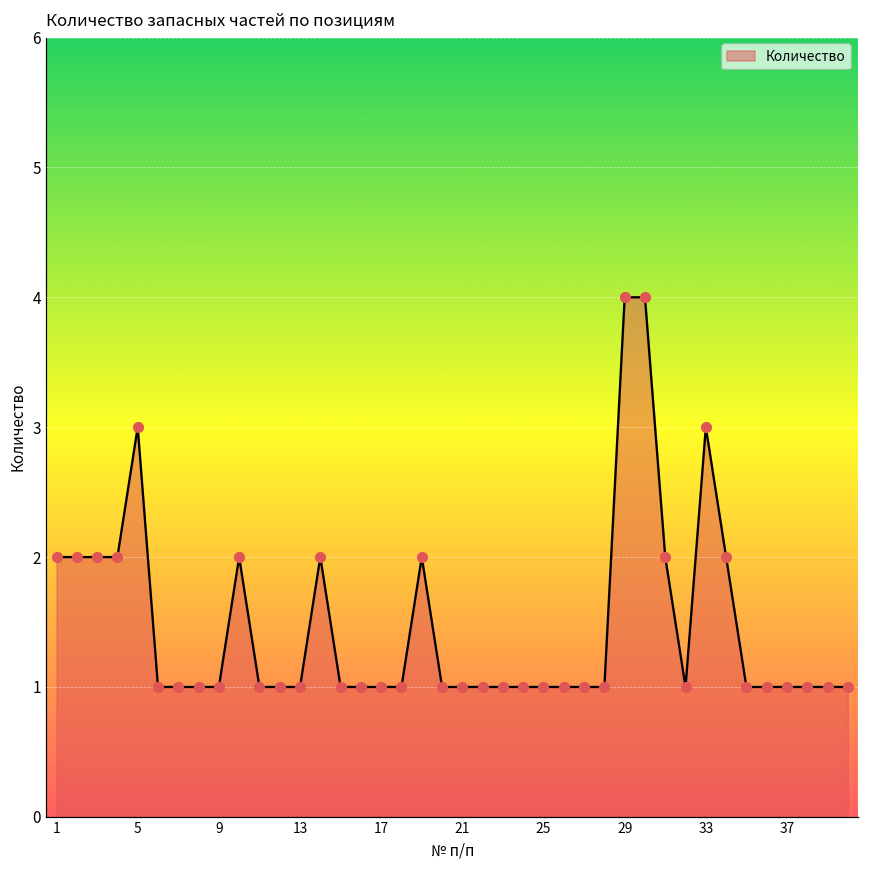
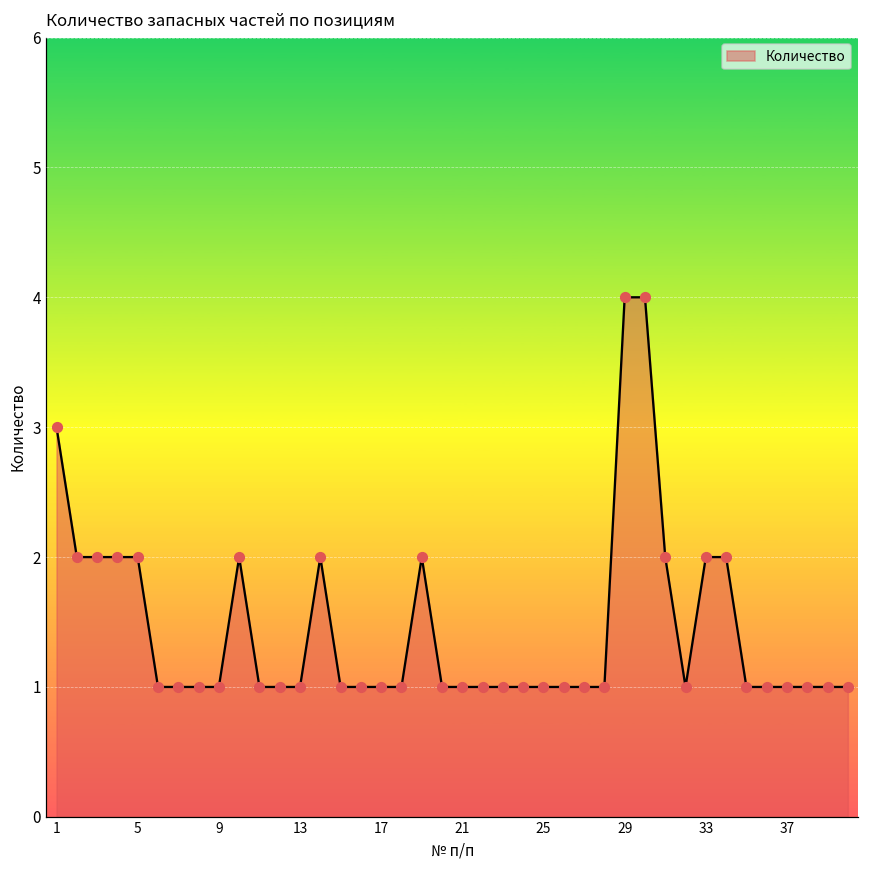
  {
-   "1": 2,
-   "5": 3,
+   "1": 3,
+   "5": 2,
    "9": 1,
    "13": 1,
    "17": 1,
    "21": 1,
    "25": 1,
    "29": 4,
-   "33": 3,
+   "33": 2,
    "37": 1
  }
